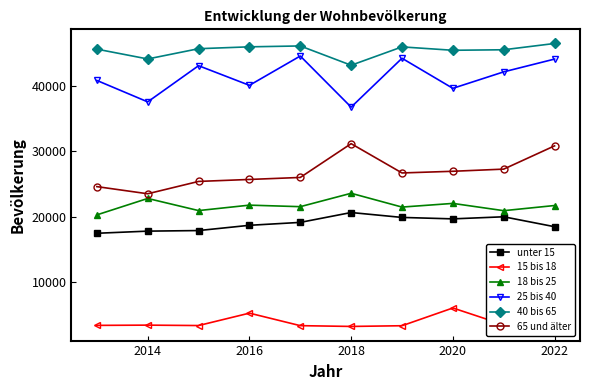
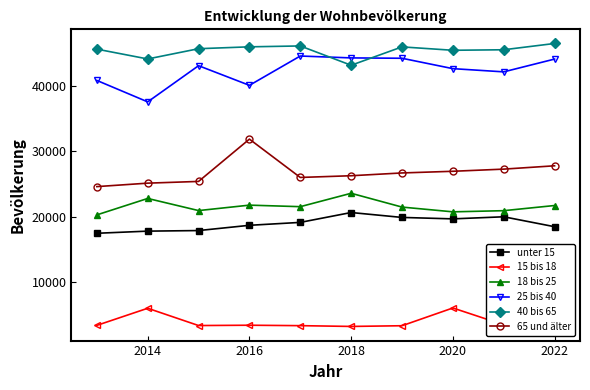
  {
    "unter 15": {
      "2014": 18000,
      "2016": 19000,
      "2018": 21000,
      "2020": 20000,
      "2022": 18000
    },
    "15 bis 18": {
-     "2014": 3000,
-     "2016": 5000,
+     "2014": 6000,
+     "2016": 3000,
      "2018": 3000,
      "2020": 6000
    },
    "18 bis 25": {
      "2014": 23000,
      "2016": 22000,
      "2018": 24000,
-     "2020": 22000,
+     "2020": 21000,
      "2022": 22000
    },
    "25 bis 40": {
      "2014": 38000,
      "2016": 40000,
-     "2018": 37000,
-     "2020": 40000,
+     "2018": 44000,
+     "2020": 43000,
      "2022": 44000
    },
    "40 bis 65": {
      "2014": 44000,
      "2016": 46000,
      "2018": 43000,
      "2020": 45000,
      "2022": 46000
    },
    "65 und älter": {
-     "2014": 23000,
-     "2016": 26000,
-     "2018": 31000,
+     "2014": 25000,
+     "2016": 32000,
+     "2018": 26000,
      "2020": 27000,
-     "2022": 31000
+     "2022": 28000
    }
  }
